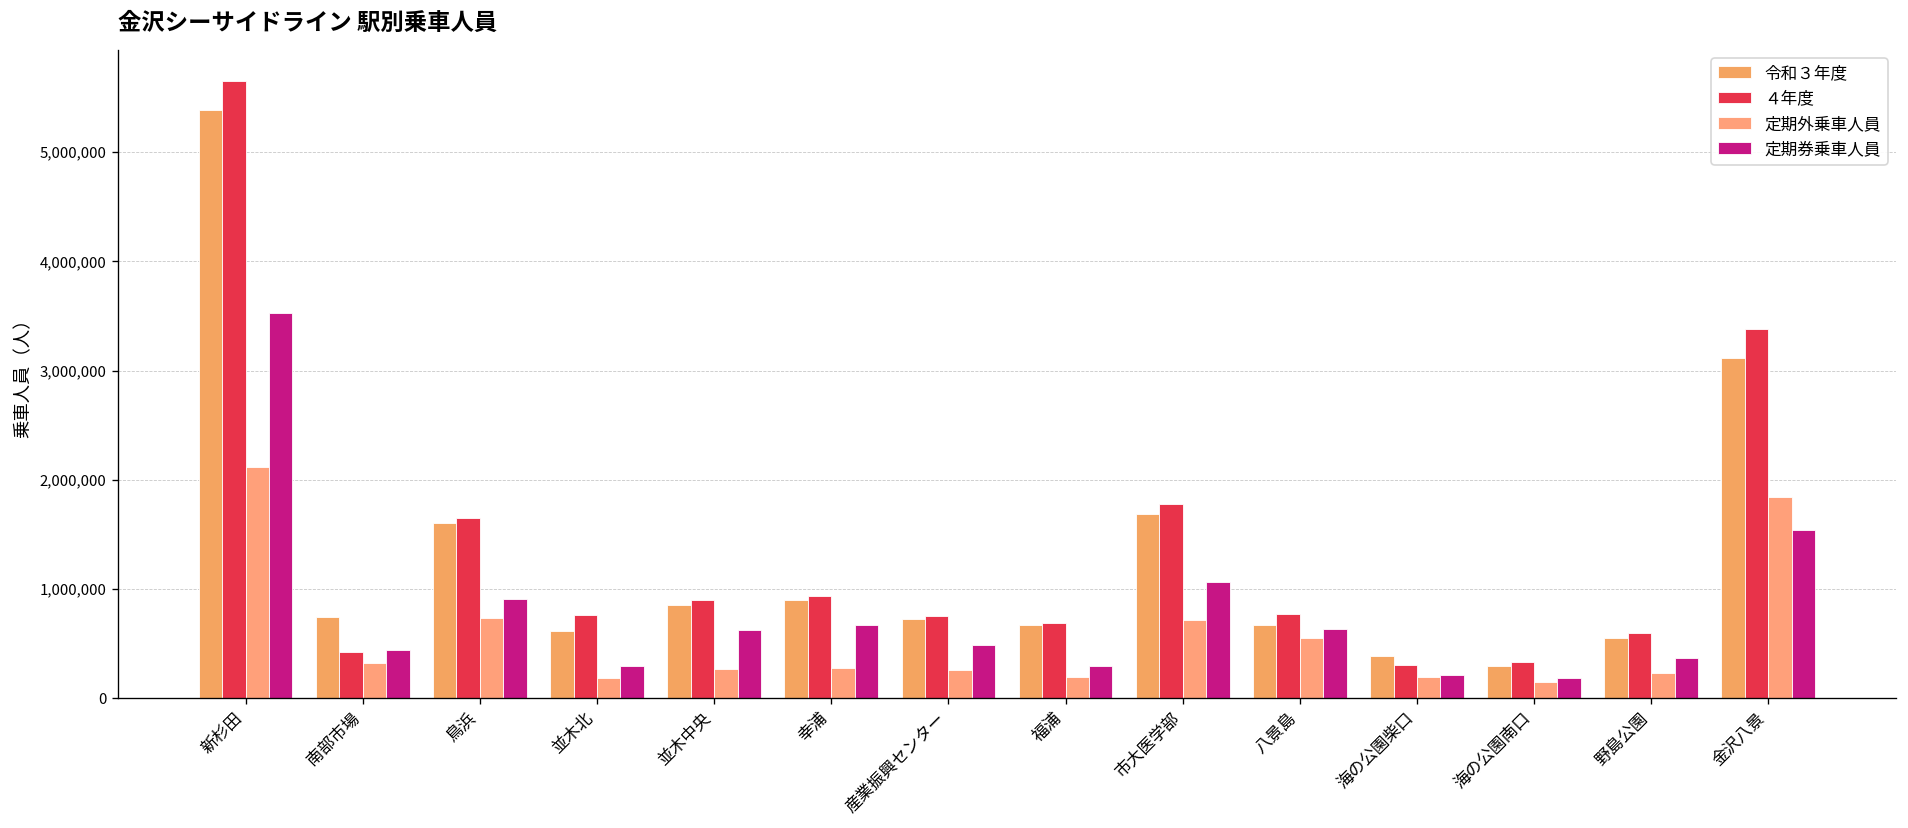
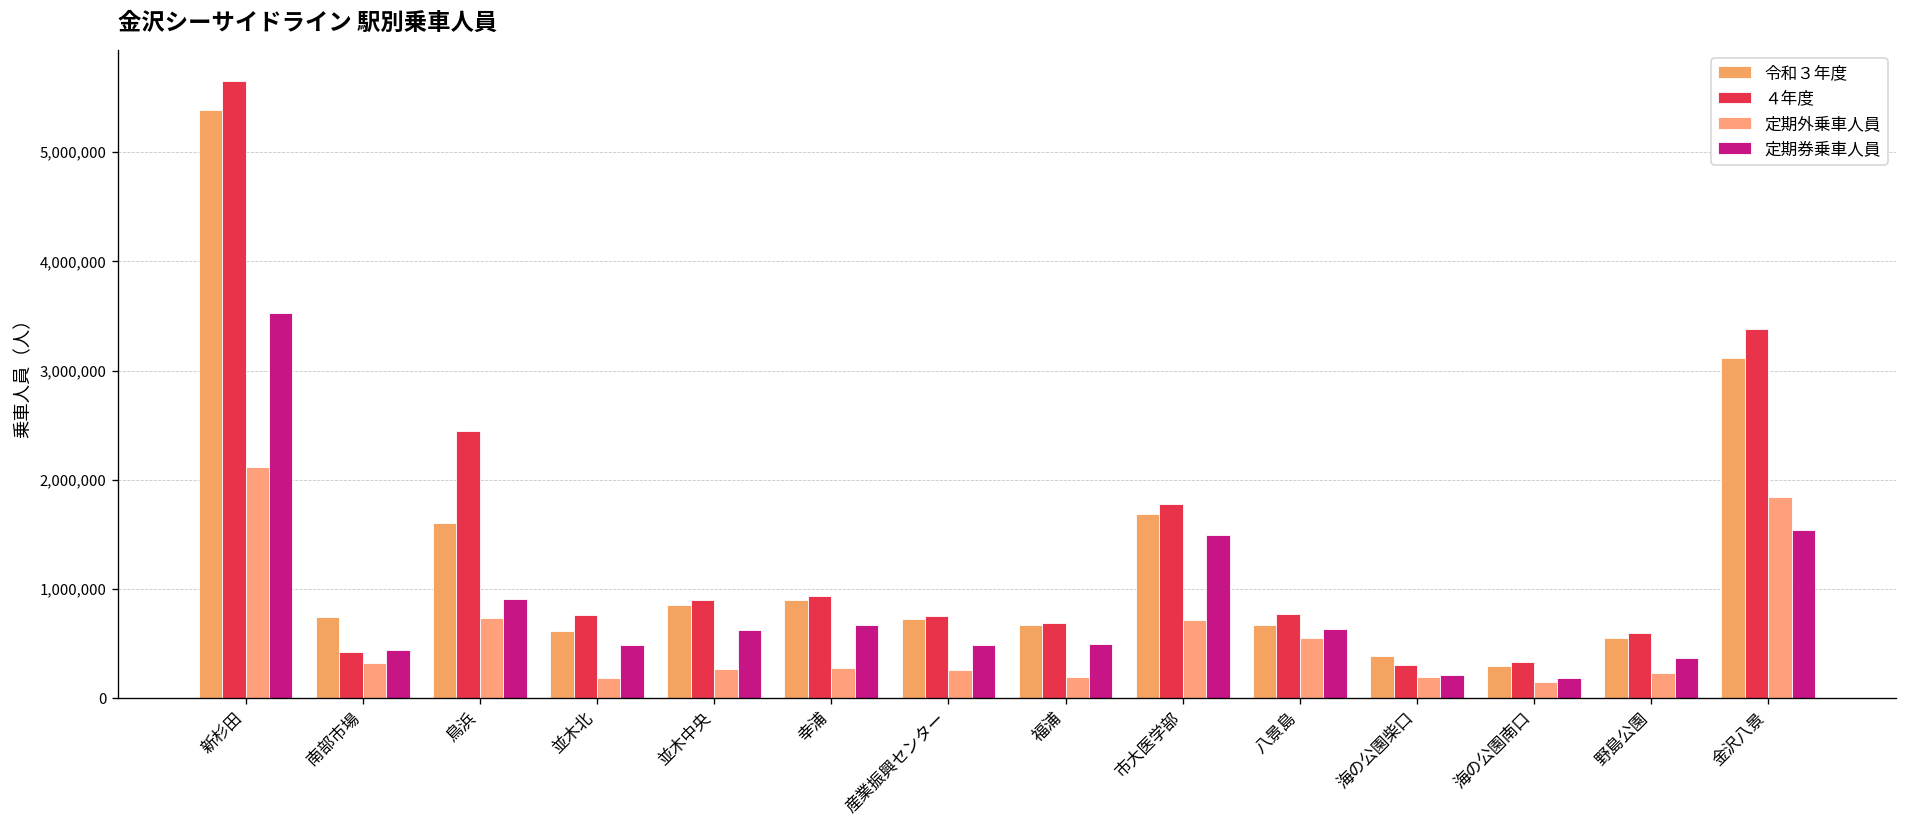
  {
    "４年度": {
      "新杉田": "5,700,000",
      "南部市場": "400,000",
-     "鳥浜": "1,700,000",
+     "鳥浜": "2,400,000",
      "並木北": "800,000",
      "並木中央": "900,000",
      "幸浦": "900,000",
      "産業振興センター": "800,000",
      "福浦": "700,000",
      "市大医学部": "1,800,000",
      "八景島": "800,000",
      "海の公園柴口": "300,000",
      "海の公園南口": "300,000",
      "野島公園": "600,000",
      "金沢八景": "3,400,000"
    },
    "定期券乗車人員": {
      "新杉田": "3,500,000",
      "南部市場": "400,000",
      "鳥浜": "900,000",
-     "並木北": "300,000",
+     "並木北": "500,000",
      "並木中央": "600,000",
      "幸浦": "700,000",
      "産業振興センター": "500,000",
-     "福浦": "300,000",
-     "市大医学部": "1,100,000",
+     "福浦": "500,000",
+     "市大医学部": "1,500,000",
      "八景島": "600,000",
      "海の公園柴口": "200,000",
      "海の公園南口": "200,000",
      "野島公園": "400,000",
      "金沢八景": "1,500,000"
    }
  }
